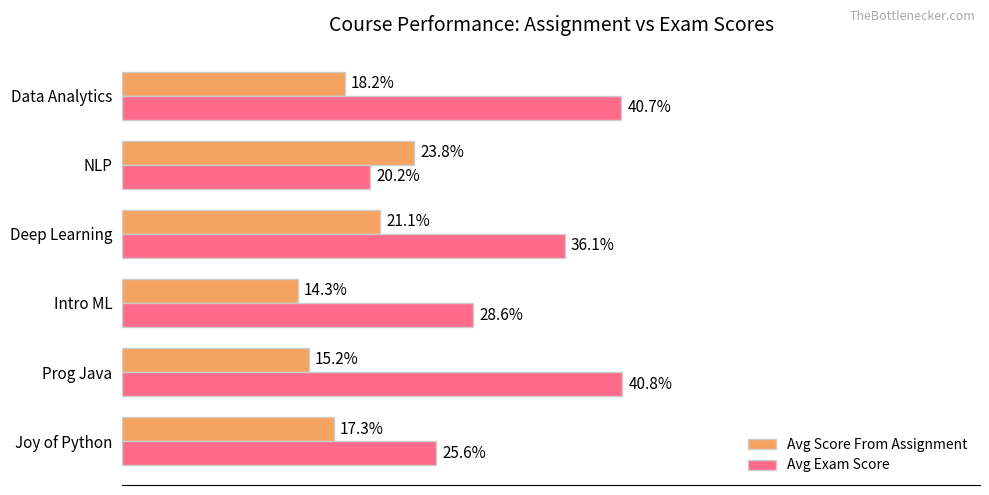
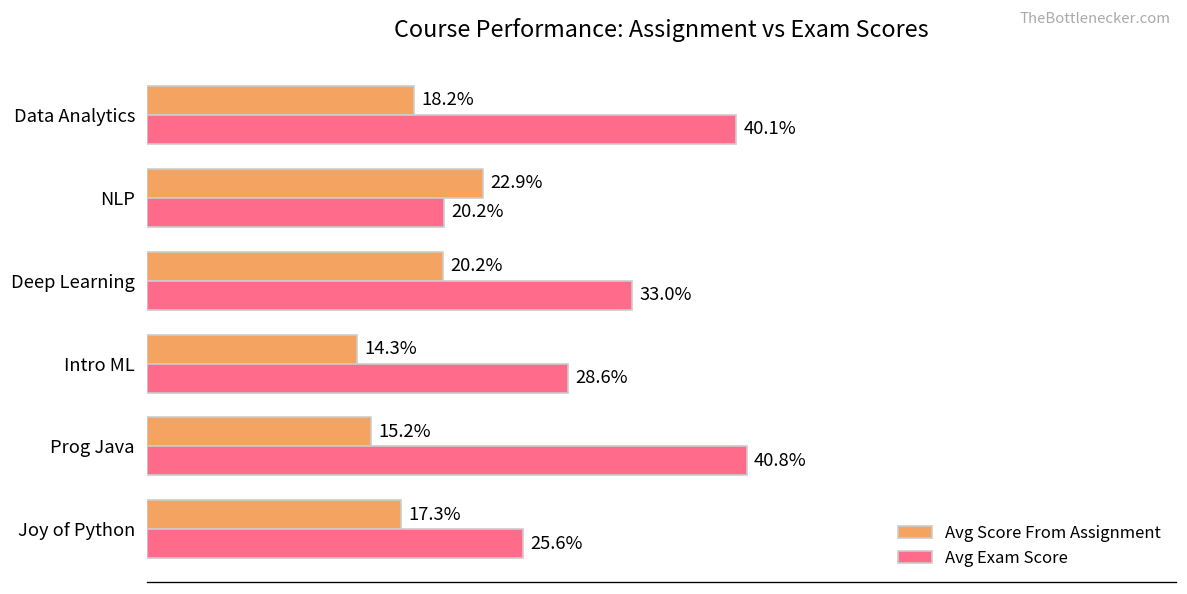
  {
    "Avg Score From Assignment": {
      "Data Analytics": "18.2%",
-     "NLP": "23.8%",
-     "Deep Learning": "21.1%",
+     "NLP": "22.9%",
+     "Deep Learning": "20.2%",
      "Intro ML": "14.3%",
      "Prog Java": "15.2%",
      "Joy of Python": "17.3%"
    },
    "Avg Exam Score": {
-     "Data Analytics": "40.7%",
+     "Data Analytics": "40.1%",
      "NLP": "20.2%",
-     "Deep Learning": "36.1%",
+     "Deep Learning": "33.0%",
      "Intro ML": "28.6%",
      "Prog Java": "40.8%",
      "Joy of Python": "25.6%"
    }
  }
